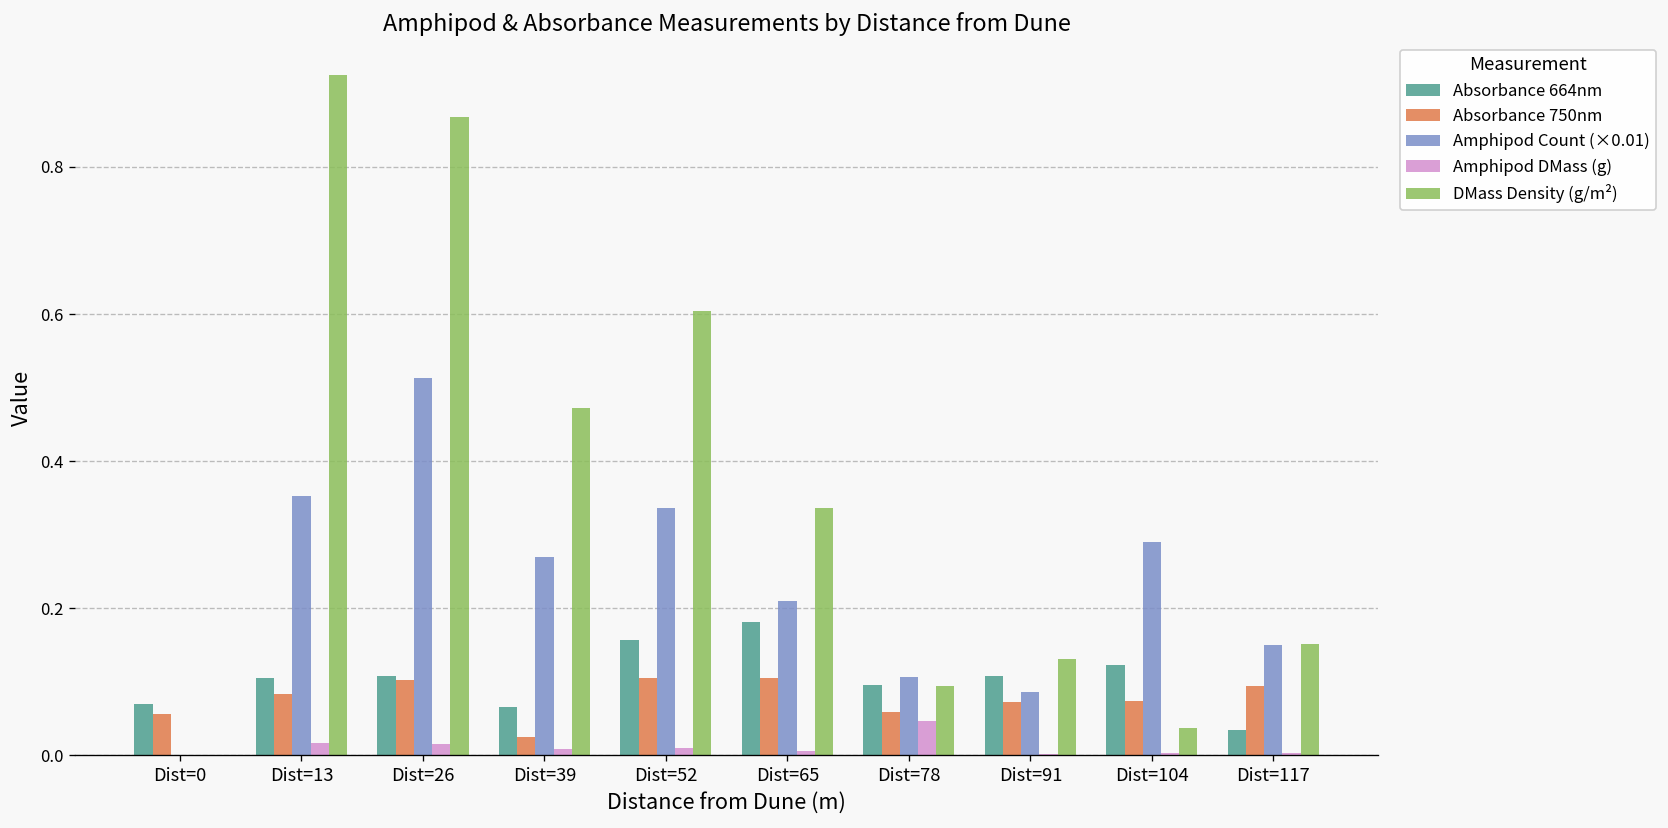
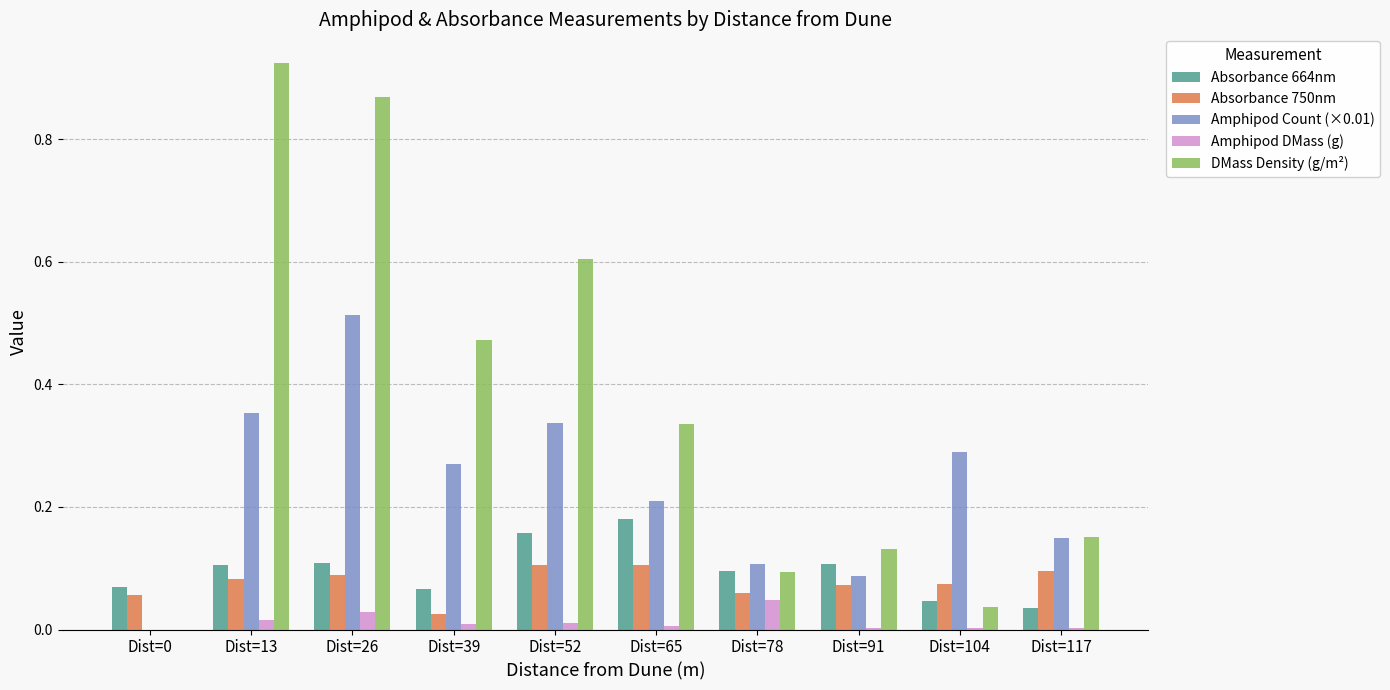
  {
    "Absorbance 664nm": {
      "Dist=0": 0.07,
      "Dist=13": 0.10,
      "Dist=26": 0.11,
      "Dist=39": 0.07,
      "Dist=52": 0.16,
      "Dist=65": 0.18,
      "Dist=78": 0.10,
      "Dist=91": 0.11,
-     "Dist=104": 0.12,
+     "Dist=104": 0.05,
      "Dist=117": 0.04
    },
    "Absorbance 750nm": {
      "Dist=0": 0.06,
      "Dist=13": 0.08,
-     "Dist=26": 0.10,
+     "Dist=26": 0.09,
      "Dist=39": 0.03,
      "Dist=52": 0.11,
      "Dist=65": 0.11,
      "Dist=78": 0.06,
      "Dist=91": 0.07,
      "Dist=104": 0.07,
      "Dist=117": 0.09
    },
    "Amphipod Count (×0.01)": {
      "Dist=0": 0.00,
      "Dist=13": 0.35,
      "Dist=26": 0.51,
      "Dist=39": 0.27,
      "Dist=52": 0.34,
      "Dist=65": 0.21,
      "Dist=78": 0.11,
      "Dist=91": 0.09,
      "Dist=104": 0.29,
      "Dist=117": 0.15
    },
    "Amphipod DMass (g)": {
      "Dist=0": 0.00,
      "Dist=13": 0.02,
-     "Dist=26": 0.02,
+     "Dist=26": 0.03,
      "Dist=39": 0.01,
      "Dist=52": 0.01,
      "Dist=65": 0.01,
      "Dist=78": 0.05
    },
    "DMass Density (g/m²)": {
      "Dist=0": 0.00,
      "Dist=13": 0.92,
      "Dist=26": 0.87,
      "Dist=39": 0.47,
      "Dist=52": 0.60,
      "Dist=65": 0.34,
      "Dist=78": 0.09,
      "Dist=91": 0.13,
      "Dist=104": 0.04,
      "Dist=117": 0.15
    }
  }
